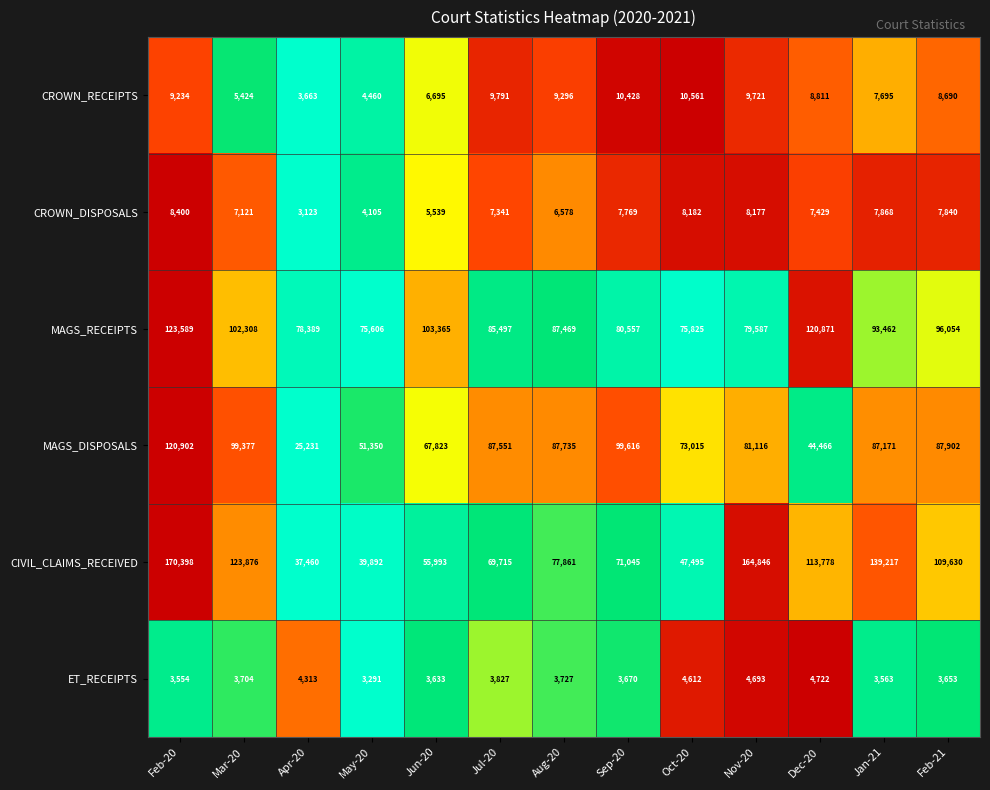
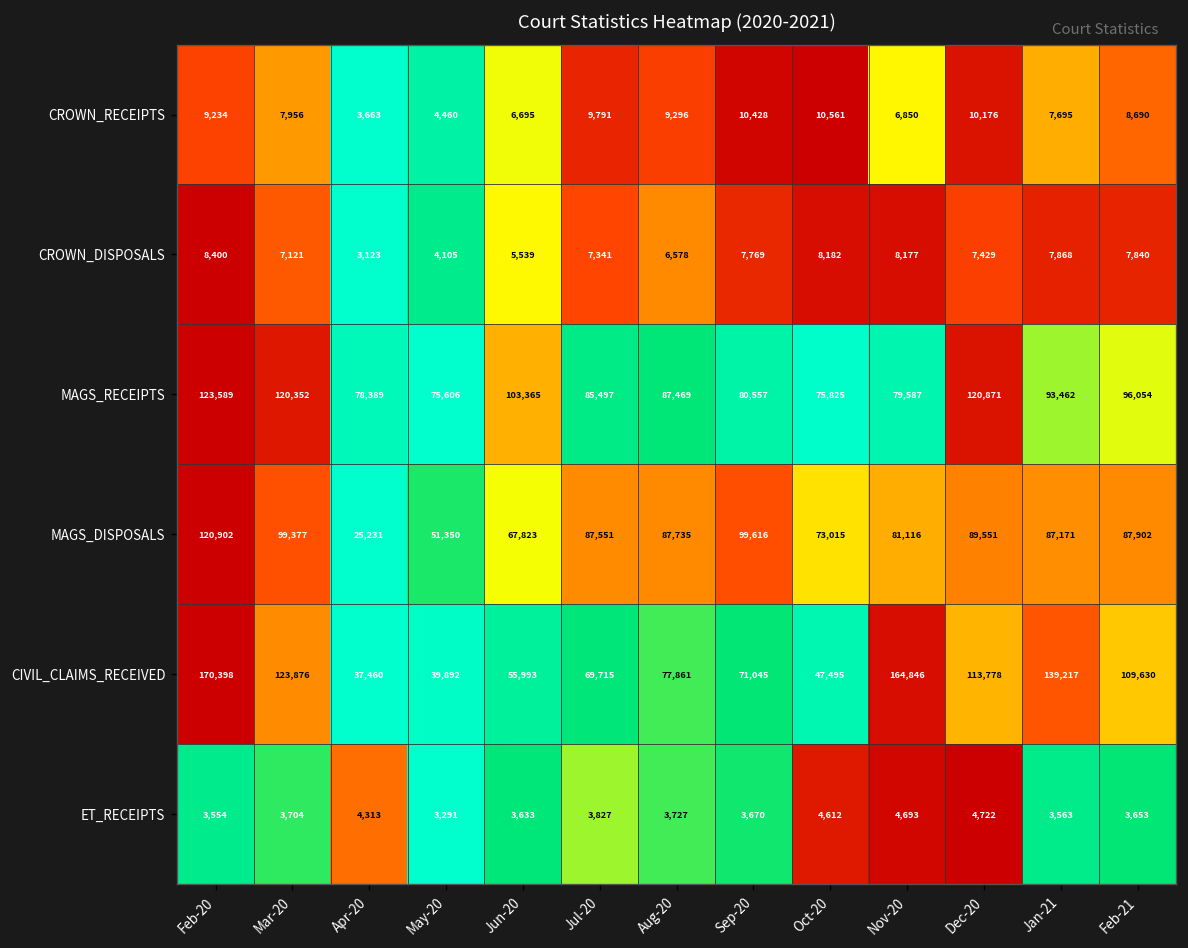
  {
    "CROWN_RECEIPTS": {
      "Feb-20": "9,234",
-     "Mar-20": "5,424",
+     "Mar-20": "7,956",
      "Apr-20": "3,663",
      "May-20": "4,460",
      "Jun-20": "6,695",
      "Jul-20": "9,791",
      "Aug-20": "9,296",
      "Sep-20": "10,428",
      "Oct-20": "10,561",
-     "Nov-20": "9,721",
-     "Dec-20": "8,811",
+     "Nov-20": "6,850",
+     "Dec-20": "10,176",
      "Jan-21": "7,695",
      "Feb-21": "8,690"
    },
    "CROWN_DISPOSALS": {
      "Feb-20": "8,400",
      "Mar-20": "7,121",
      "Apr-20": "3,123",
      "May-20": "4,105",
      "Jun-20": "5,539",
      "Jul-20": "7,341",
      "Aug-20": "6,578",
      "Sep-20": "7,769",
      "Oct-20": "8,182",
      "Nov-20": "8,177",
      "Dec-20": "7,429",
      "Jan-21": "7,868",
      "Feb-21": "7,840"
    },
    "MAGS_RECEIPTS": {
      "Feb-20": "123,589",
-     "Mar-20": "102,308",
+     "Mar-20": "120,352",
      "Apr-20": "78,389",
      "May-20": "75,606",
      "Jun-20": "103,365",
      "Jul-20": "85,497",
      "Aug-20": "87,469",
      "Sep-20": "80,557",
      "Oct-20": "75,825",
      "Nov-20": "79,587",
      "Dec-20": "120,871",
      "Jan-21": "93,462",
      "Feb-21": "96,054"
    },
    "MAGS_DISPOSALS": {
      "Feb-20": "120,902",
      "Mar-20": "99,377",
      "Apr-20": "25,231",
      "May-20": "51,350",
      "Jun-20": "67,823",
      "Jul-20": "87,551",
      "Aug-20": "87,735",
      "Sep-20": "99,616",
      "Oct-20": "73,015",
      "Nov-20": "81,116",
-     "Dec-20": "44,466",
+     "Dec-20": "89,551",
      "Jan-21": "87,171",
      "Feb-21": "87,902"
    },
    "CIVIL_CLAIMS_RECEIVED": {
      "Feb-20": "170,398",
      "Mar-20": "123,876",
      "Apr-20": "37,460",
      "May-20": "39,892",
      "Jun-20": "55,993",
      "Jul-20": "69,715",
      "Aug-20": "77,861",
      "Sep-20": "71,045",
      "Oct-20": "47,495",
      "Nov-20": "164,846",
      "Dec-20": "113,778",
      "Jan-21": "139,217",
      "Feb-21": "109,630"
    },
    "ET_RECEIPTS": {
      "Feb-20": "3,554",
      "Mar-20": "3,704",
      "Apr-20": "4,313",
      "May-20": "3,291",
      "Jun-20": "3,633",
      "Jul-20": "3,827",
      "Aug-20": "3,727",
      "Sep-20": "3,670",
      "Oct-20": "4,612",
      "Nov-20": "4,693",
      "Dec-20": "4,722",
      "Jan-21": "3,563",
      "Feb-21": "3,653"
    }
  }
